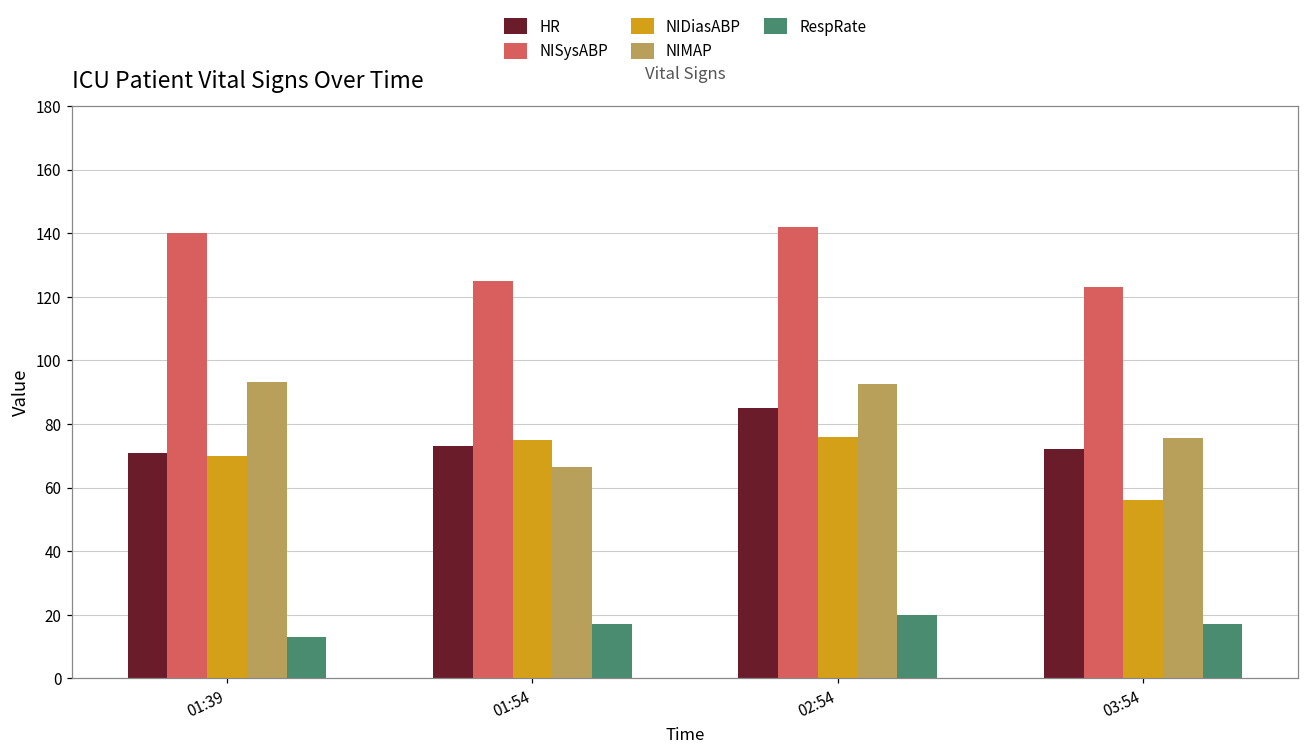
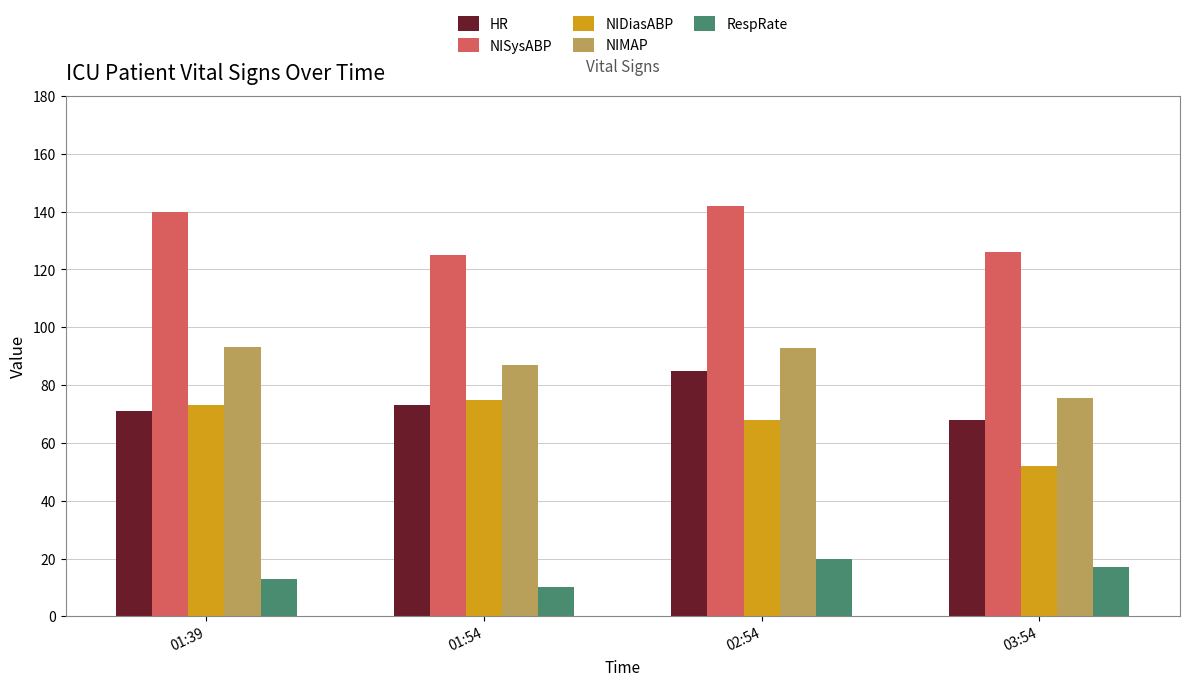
  {
    "HR": {
      "01:39": 71,
      "01:54": 73,
      "02:54": 85,
-     "03:54": 72
+     "03:54": 68
    },
    "NISysABP": {
      "01:39": 140,
      "01:54": 125,
      "02:54": 142,
-     "03:54": 123
+     "03:54": 126
    },
    "NIDiasABP": {
-     "01:39": 70,
+     "01:39": 73,
      "01:54": 75,
-     "02:54": 76,
-     "03:54": 56
+     "02:54": 68,
+     "03:54": 52
    },
    "NIMAP": {
      "01:39": 93,
-     "01:54": 66,
+     "01:54": 87,
      "02:54": 93,
      "03:54": 76
    },
    "RespRate": {
      "01:39": 13,
-     "01:54": 17,
+     "01:54": 10,
      "02:54": 20,
      "03:54": 17
    }
  }
